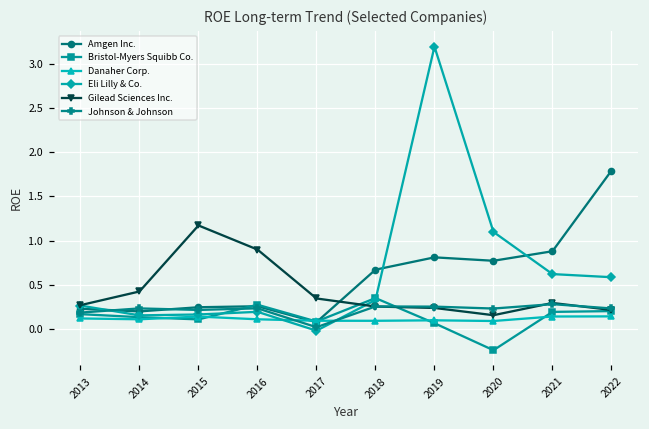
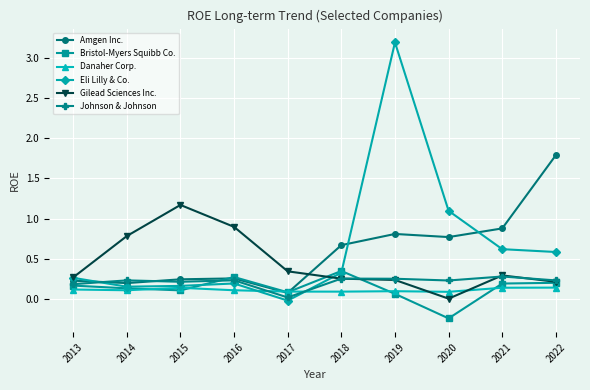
  {
    "Gilead Sciences Inc.": {
-     "2014": 0.4,
+     "2014": 0.8,
      "2015": 1.2,
      "2016": 0.9,
      "2017": 0.3,
-     "2020": 0.2
+     "2020": 0.0
    }
  }
